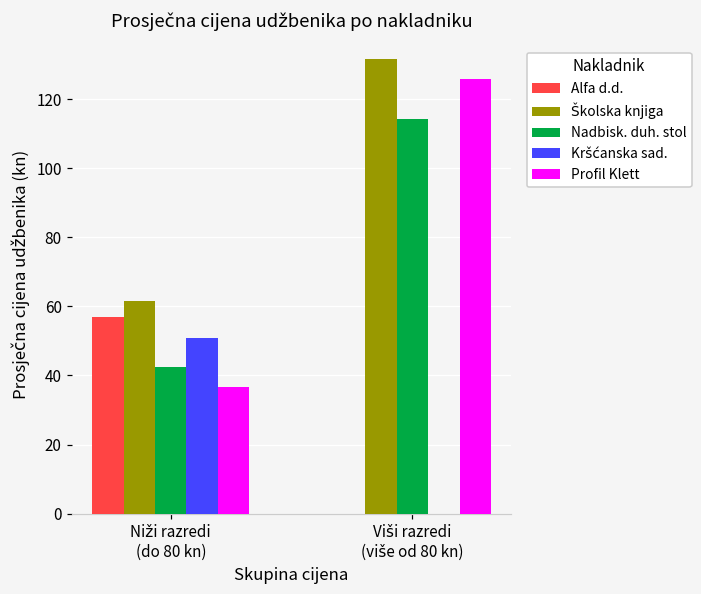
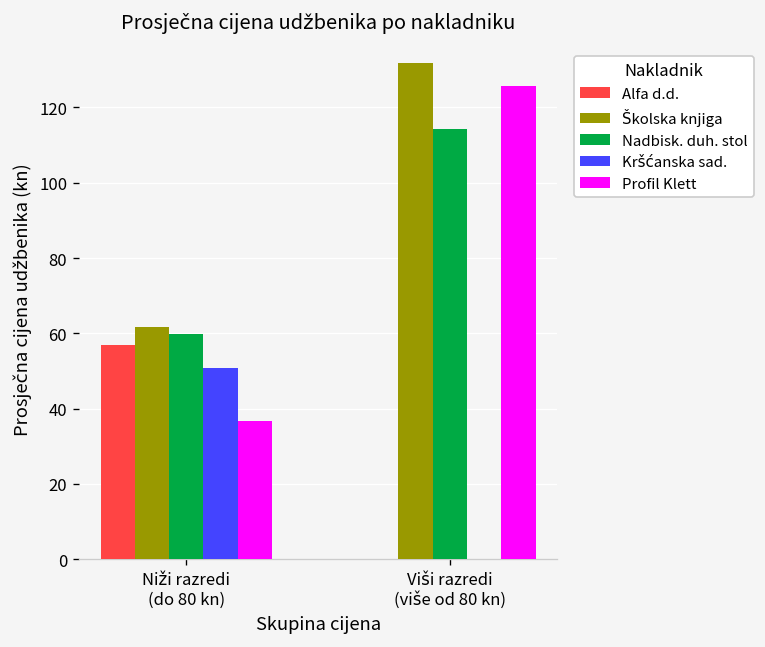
  {
    "Alfa d.d.": {
      "Niži razredi (do 80 kn)": 57,
      "Viši razredi (više od 80 kn)": 0
    },
    "Školska knjiga": {
      "Niži razredi (do 80 kn)": 62,
      "Viši razredi (više od 80 kn)": 132
    },
    "Nadbisk. duh. stol": {
-     "Niži razredi (do 80 kn)": 43,
+     "Niži razredi (do 80 kn)": 60,
      "Viši razredi (više od 80 kn)": 114
    },
    "Kršćanska sad.": {
      "Niži razredi (do 80 kn)": 51,
      "Viši razredi (više od 80 kn)": 0
    },
    "Profil Klett": {
      "Niži razredi (do 80 kn)": 37,
      "Viši razredi (više od 80 kn)": 126
    }
  }
